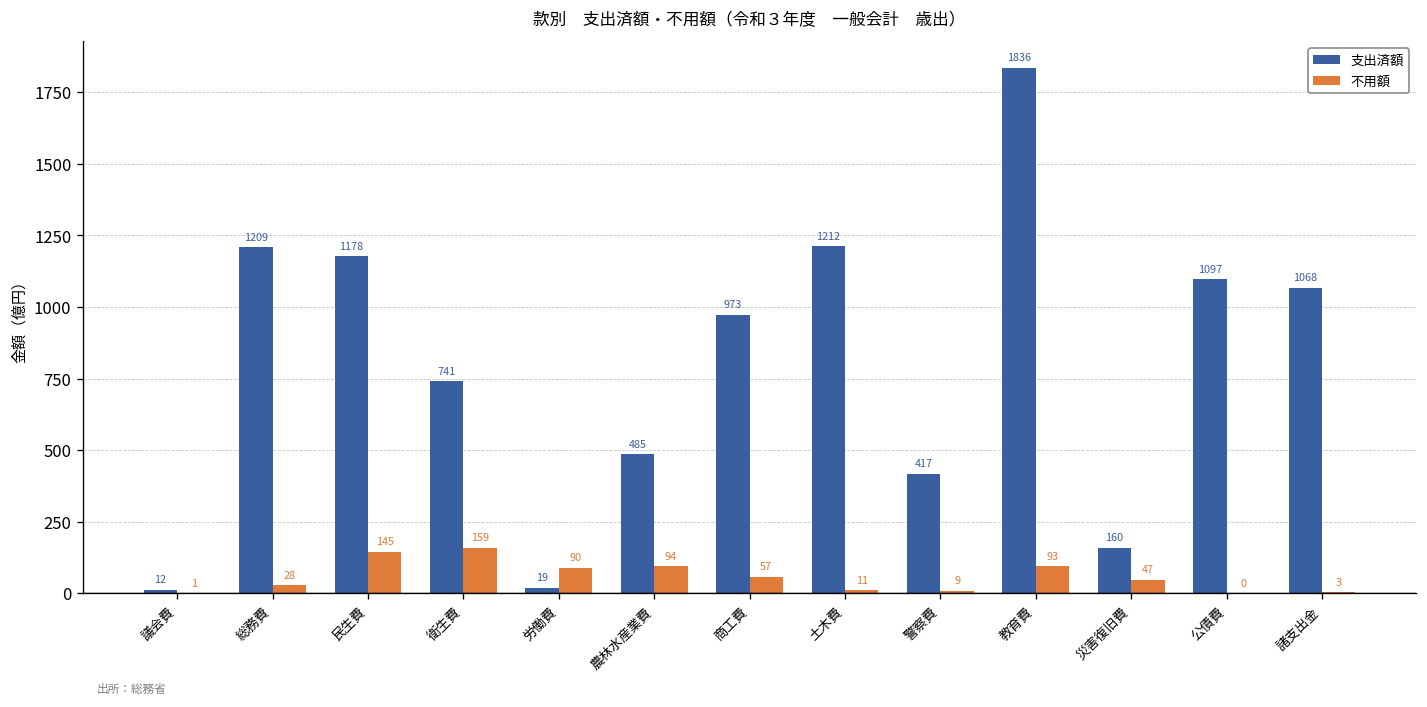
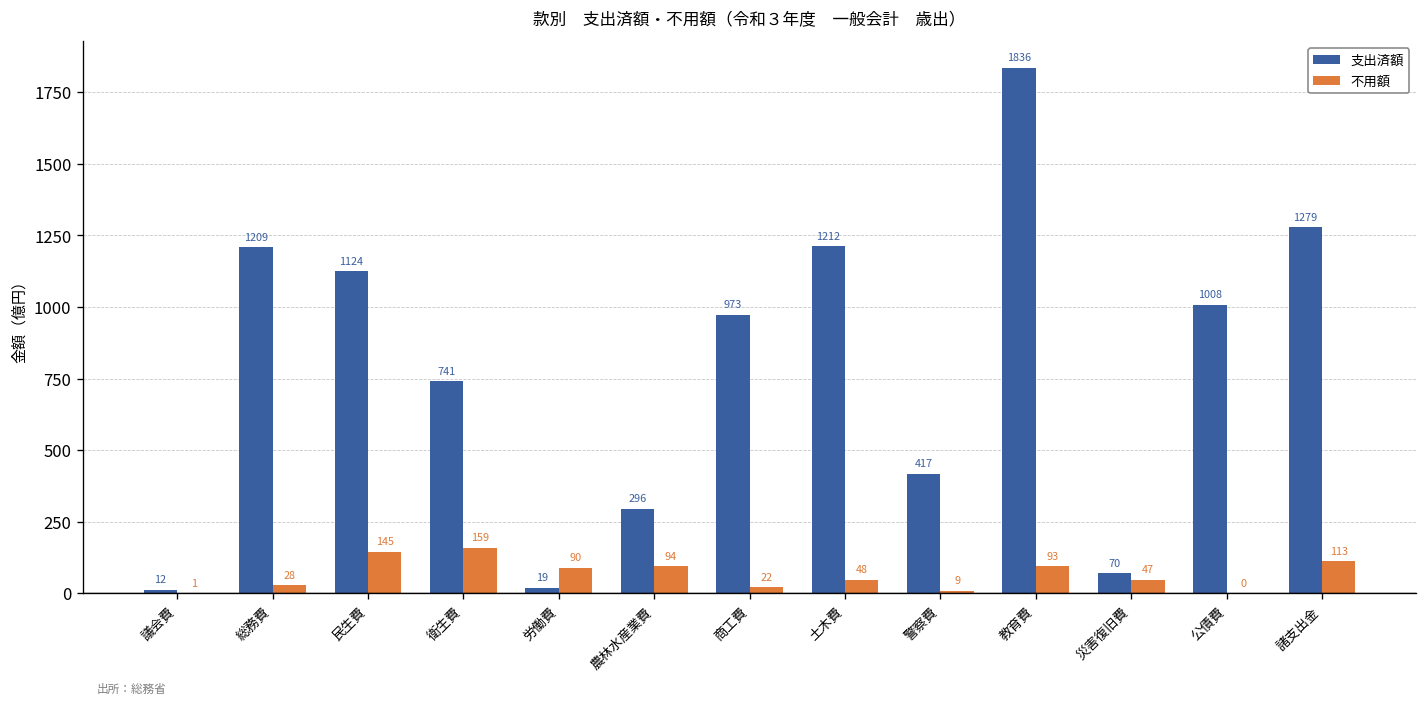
  {
    "支出済額": {
      "議会費": 12,
      "総務費": 1209,
-     "民生費": 1178,
+     "民生費": 1124,
      "衛生費": 741,
      "労働費": 19,
-     "農林水産業費": 485,
+     "農林水産業費": 296,
      "商工費": 973,
      "土木費": 1212,
      "警察費": 417,
      "教育費": 1836,
-     "災害復旧費": 160,
-     "公債費": 1097,
-     "諸支出金": 1068
+     "災害復旧費": 70,
+     "公債費": 1008,
+     "諸支出金": 1279
    },
    "不用額": {
      "議会費": 1,
      "総務費": 28,
      "民生費": 145,
      "衛生費": 159,
      "労働費": 90,
      "農林水産業費": 94,
-     "商工費": 57,
-     "土木費": 11,
+     "商工費": 22,
+     "土木費": 48,
      "警察費": 9,
      "教育費": 93,
      "災害復旧費": 47,
      "公債費": 0,
-     "諸支出金": 3
+     "諸支出金": 113
    }
  }
